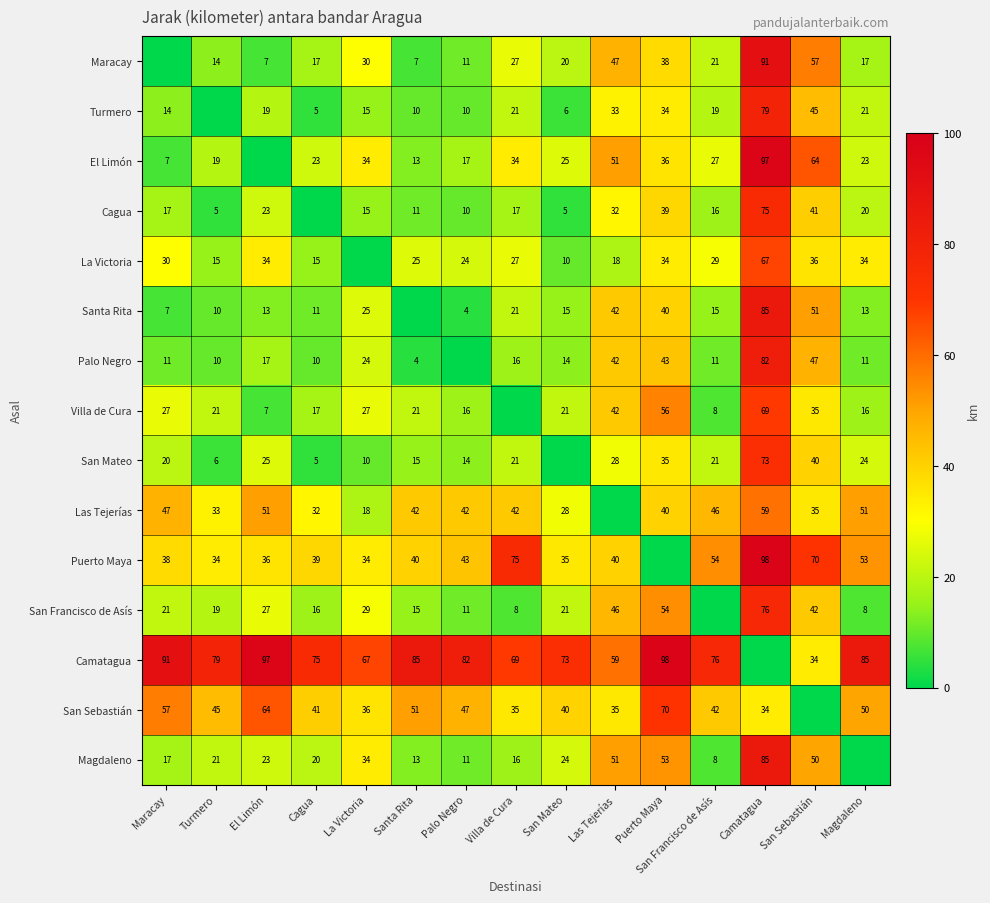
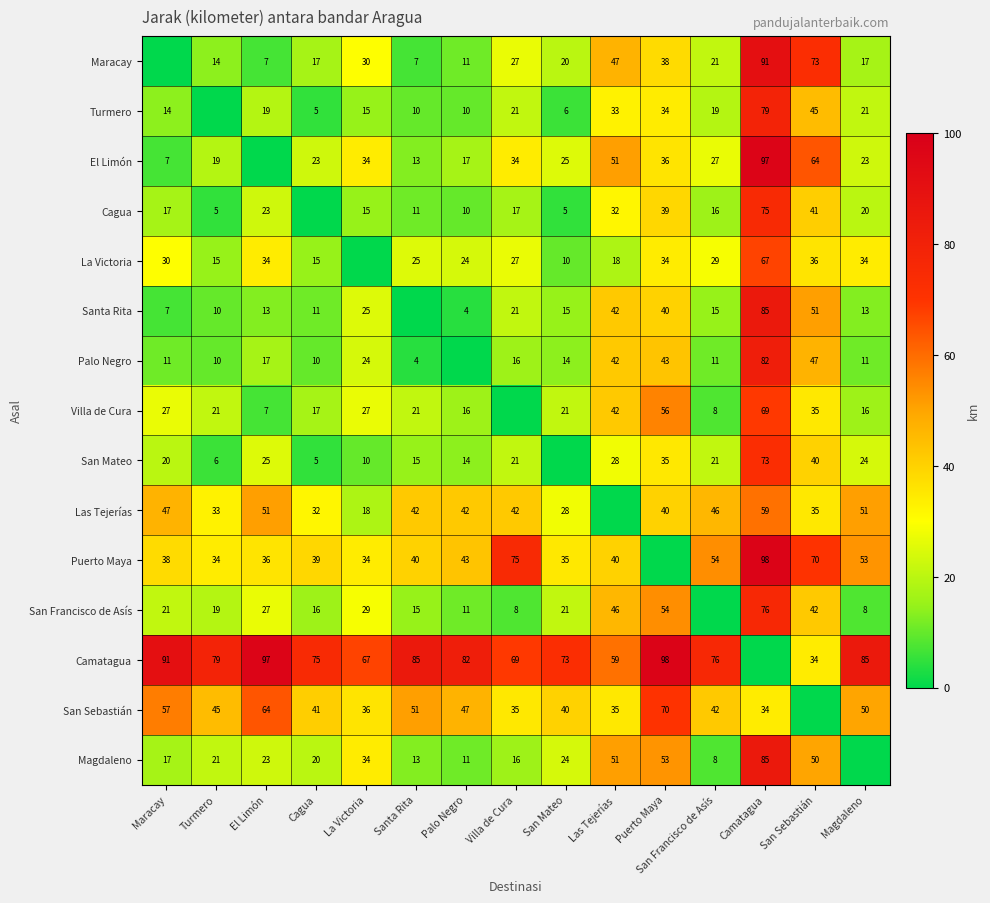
  {
    "Maracay": {
      "Turmero": 14,
      "El Limón": 7,
      "Cagua": 17,
      "La Victoria": 30,
      "Santa Rita": 7,
      "Palo Negro": 11,
      "Villa de Cura": 27,
      "San Mateo": 20,
      "Las Tejerías": 47,
      "Puerto Maya": 38,
      "San Francisco de Asís": 21,
      "Camatagua": 91,
-     "San Sebastián": 57,
+     "San Sebastián": 73,
      "Magdaleno": 17
    }
  }
